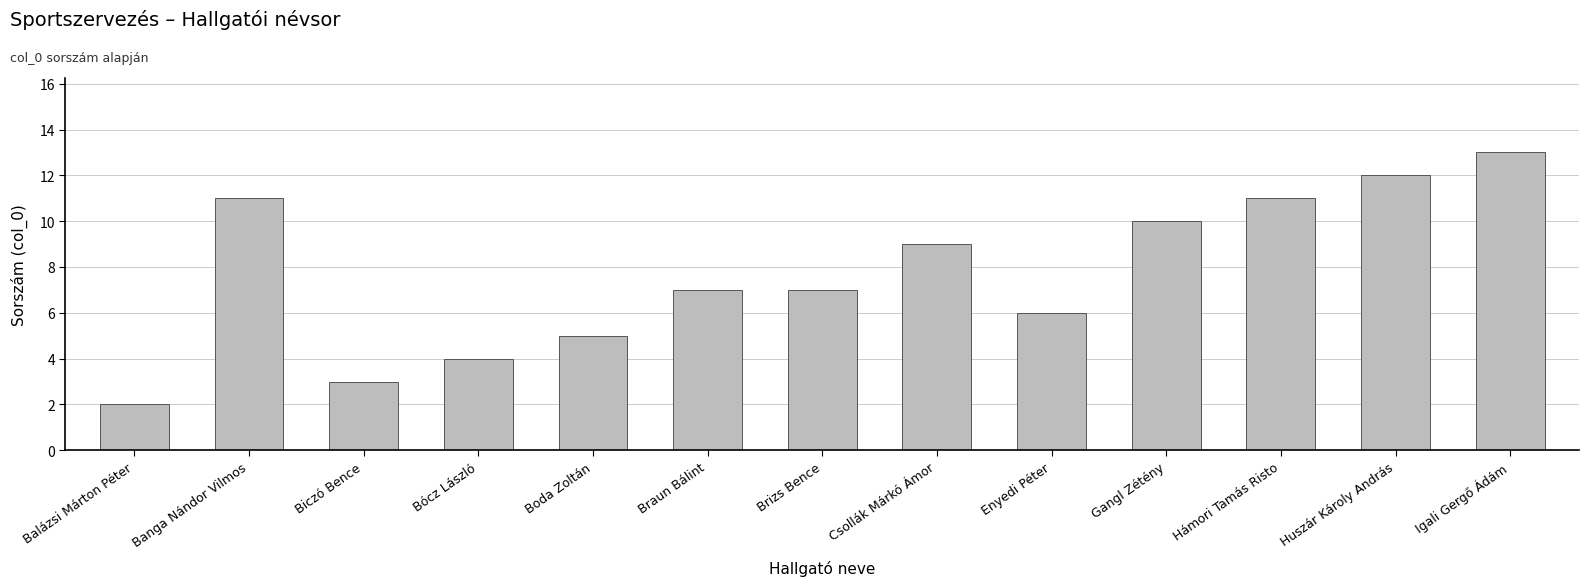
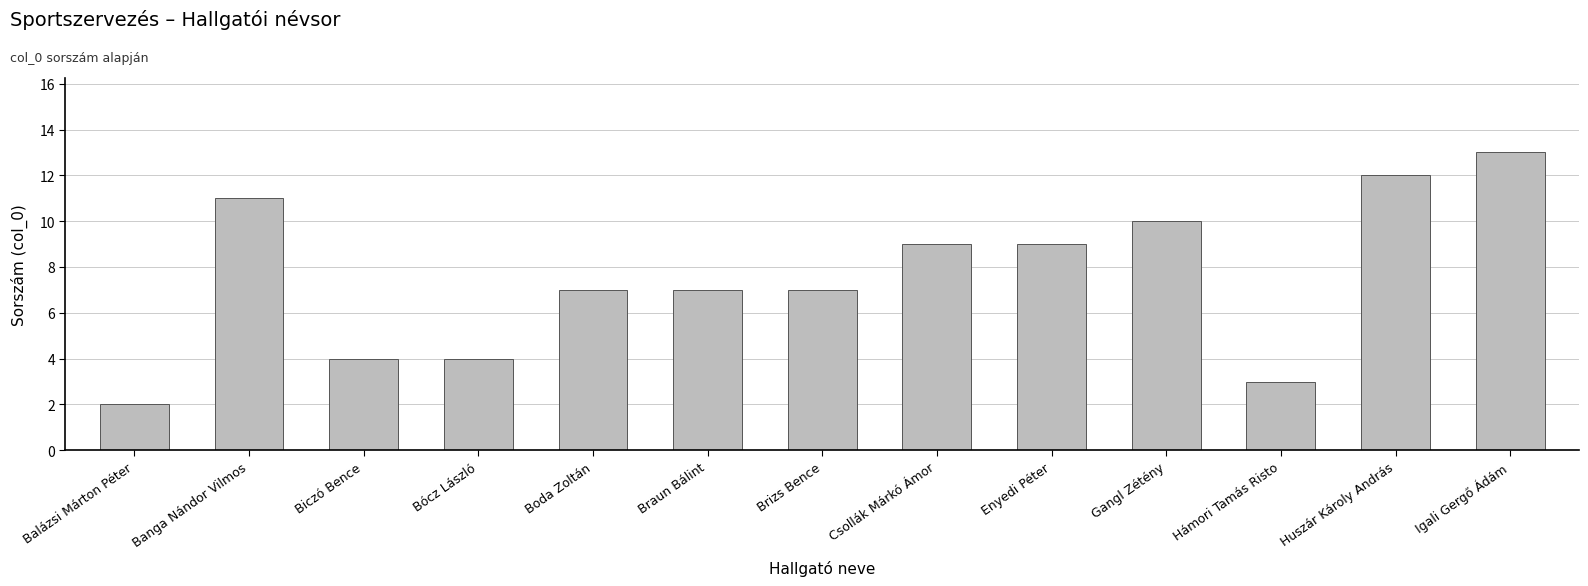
  {
    "Balázsi Márton Péter": 2,
    "Banga Nándor Vilmos": 11,
-   "Biczó Bence": 3,
+   "Biczó Bence": 4,
    "Bócz László": 4,
-   "Boda Zoltán": 5,
+   "Boda Zoltán": 7,
    "Braun Bálint": 7,
    "Brizs Bence": 7,
    "Csollák Márkó Ámor": 9,
-   "Enyedi Péter": 6,
+   "Enyedi Péter": 9,
    "Gangl Zétény": 10,
-   "Hámori Tamás Risto": 11,
+   "Hámori Tamás Risto": 3,
    "Huszár Károly András": 12,
    "Igali Gergő Ádám": 13
  }
